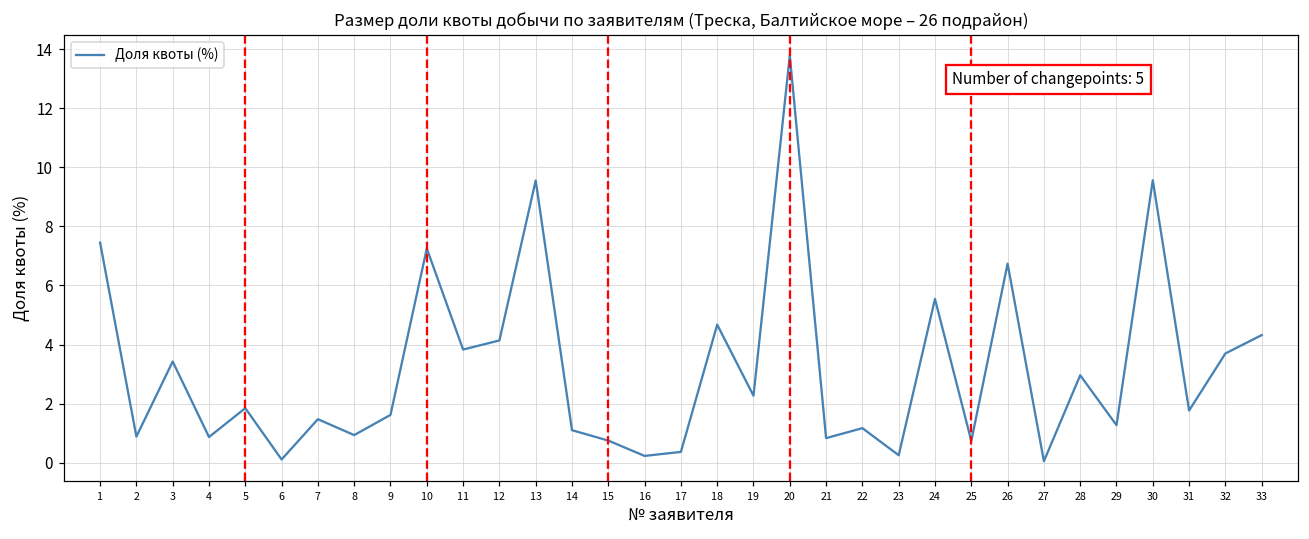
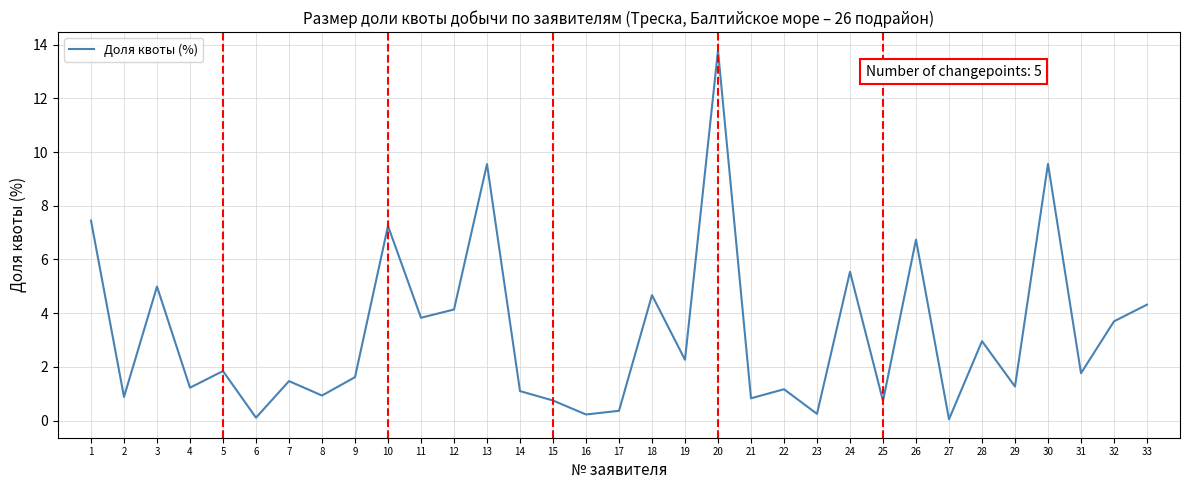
  {
    "1": 7.5,
    "2": 0.9,
-   "3": 3.4,
-   "4": 0.9,
+   "3": 5.0,
+   "4": 1.2,
    "5": 1.8,
    "6": 0.1,
    "7": 1.5,
    "8": 0.9,
    "9": 1.6,
    "10": 7.3,
    "11": 3.8,
    "12": 4.1,
    "13": 9.6,
    "14": 1.1,
    "15": 0.7,
    "16": 0.2,
    "17": 0.4,
    "18": 4.7,
    "19": 2.3,
    "20": 13.8,
    "21": 0.8,
    "22": 1.2,
    "23": 0.3,
    "24": 5.5,
    "25": 0.7,
    "26": 6.7,
    "27": 0.1,
    "28": 3.0,
    "29": 1.3,
    "30": 9.6,
    "31": 1.8,
    "32": 3.7,
    "33": 4.3
  }
